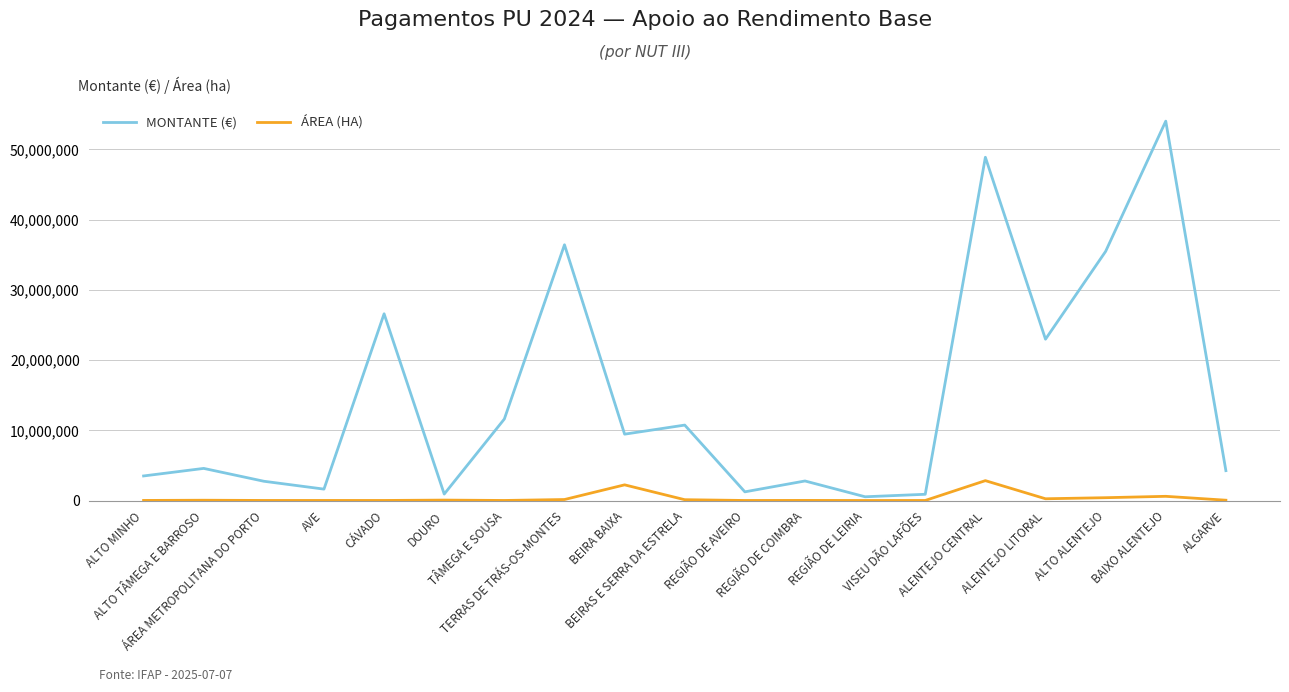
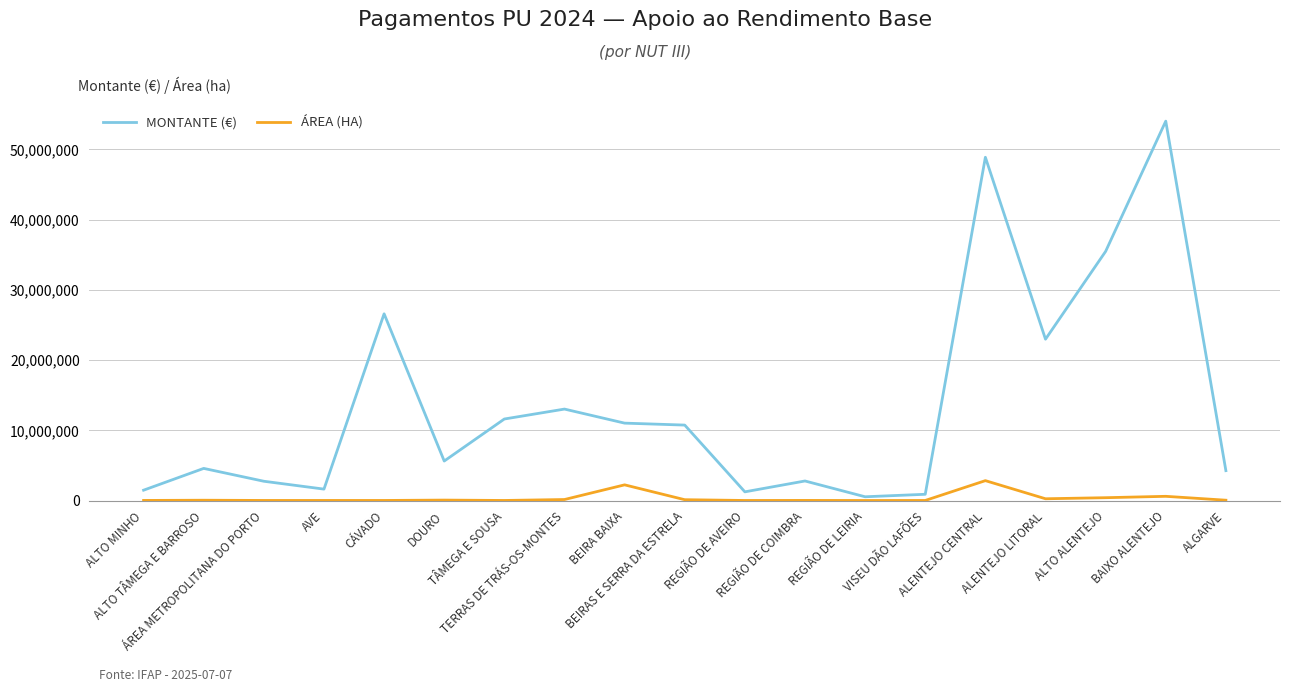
  {
    "MONTANTE (€)": {
-     "ALTO MINHO": "4,000,000",
+     "ALTO MINHO": "1,000,000",
      "ALTO TÂMEGA E BARROSO": "5,000,000",
      "ÁREA METROPOLITANA DO PORTO": "3,000,000",
      "AVE": "2,000,000",
      "CÁVADO": "27,000,000",
-     "DOURO": "1,000,000",
+     "DOURO": "6,000,000",
      "TÂMEGA E SOUSA": "12,000,000",
-     "TERRAS DE TRÁS-OS-MONTES": "36,000,000",
-     "BEIRA BAIXA": "9,000,000",
+     "TERRAS DE TRÁS-OS-MONTES": "13,000,000",
+     "BEIRA BAIXA": "11,000,000",
      "BEIRAS E SERRA DA ESTRELA": "11,000,000",
      "REGIÃO DE AVEIRO": "1,000,000",
      "REGIÃO DE COIMBRA": "3,000,000",
      "REGIÃO DE LEIRIA": "1,000,000",
      "VISEU DÃO LAFÕES": "1,000,000",
      "ALENTEJO CENTRAL": "49,000,000",
      "ALENTEJO LITORAL": "23,000,000",
      "ALTO ALENTEJO": "35,000,000",
      "BAIXO ALENTEJO": "54,000,000",
      "ALGARVE": "4,000,000"
    },
    "ÁREA (HA)": {
      "ALTO MINHO": "0",
      "ALTO TÂMEGA E BARROSO": "0",
      "ÁREA METROPOLITANA DO PORTO": "0",
      "AVE": "0",
      "CÁVADO": "0",
      "DOURO": "0",
      "TÂMEGA E SOUSA": "0",
      "TERRAS DE TRÁS-OS-MONTES": "0",
      "BEIRA BAIXA": "2,000,000",
      "BEIRAS E SERRA DA ESTRELA": "0",
      "REGIÃO DE AVEIRO": "0",
      "REGIÃO DE COIMBRA": "0",
      "REGIÃO DE LEIRIA": "0",
      "VISEU DÃO LAFÕES": "0",
      "ALENTEJO CENTRAL": "3,000,000",
      "ALENTEJO LITORAL": "0",
      "ALTO ALENTEJO": "0",
      "BAIXO ALENTEJO": "1,000,000",
      "ALGARVE": "0"
    }
  }
